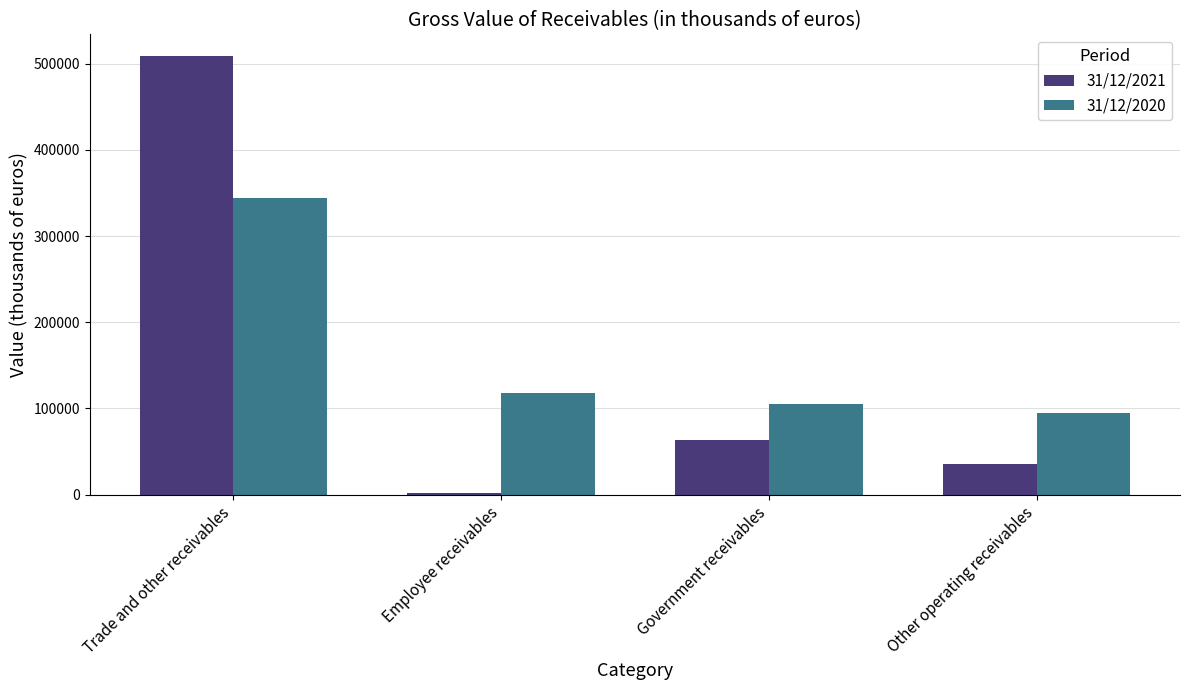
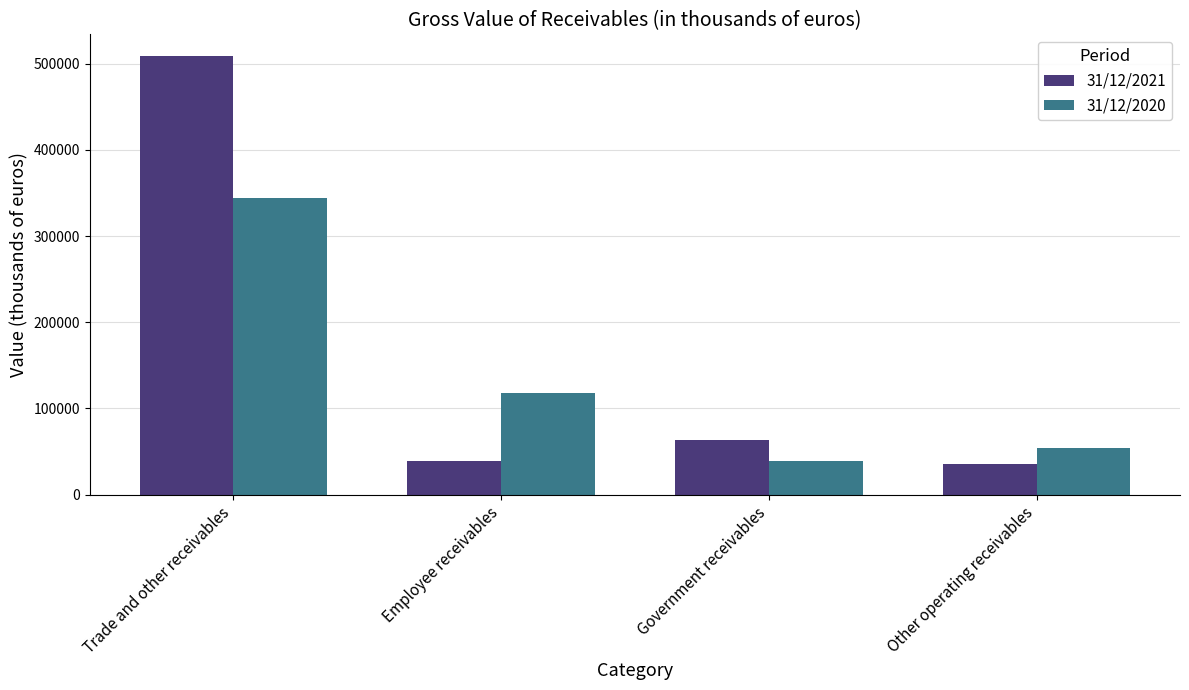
  {
    "31/12/2021": {
      "Trade and other receivables": 510000,
-     "Employee receivables": 0,
+     "Employee receivables": 40000,
      "Government receivables": 60000,
      "Other operating receivables": 40000
    },
    "31/12/2020": {
      "Trade and other receivables": 340000,
      "Employee receivables": 120000,
-     "Government receivables": 100000,
-     "Other operating receivables": 90000
+     "Government receivables": 40000,
+     "Other operating receivables": 50000
    }
  }
